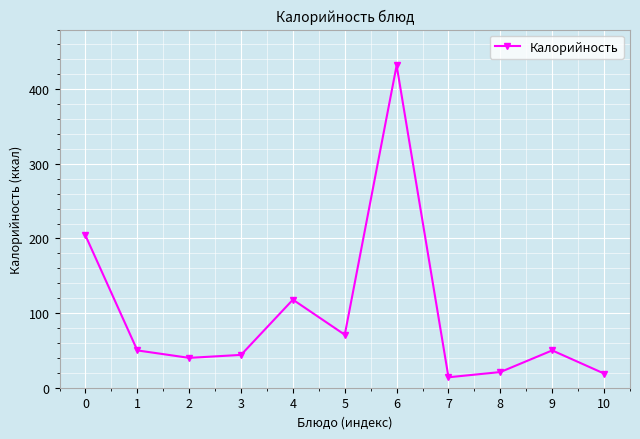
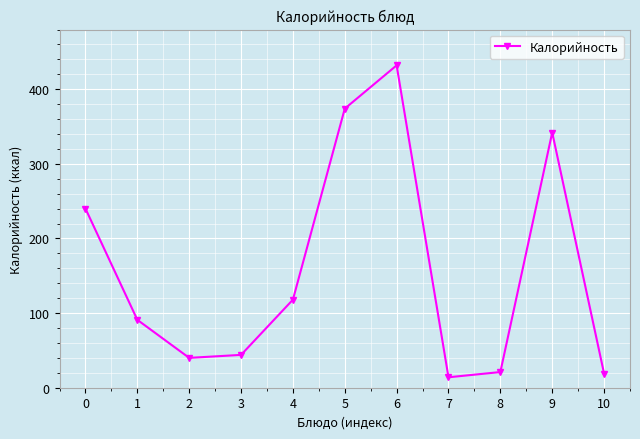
  {
-   "0": 200,
-   "1": 50,
+   "0": 240,
+   "1": 90,
    "2": 40,
    "3": 40,
    "4": 120,
-   "5": 70,
+   "5": 370,
    "6": 430,
    "7": 10,
    "8": 20,
-   "9": 50,
+   "9": 340,
    "10": 20
  }
